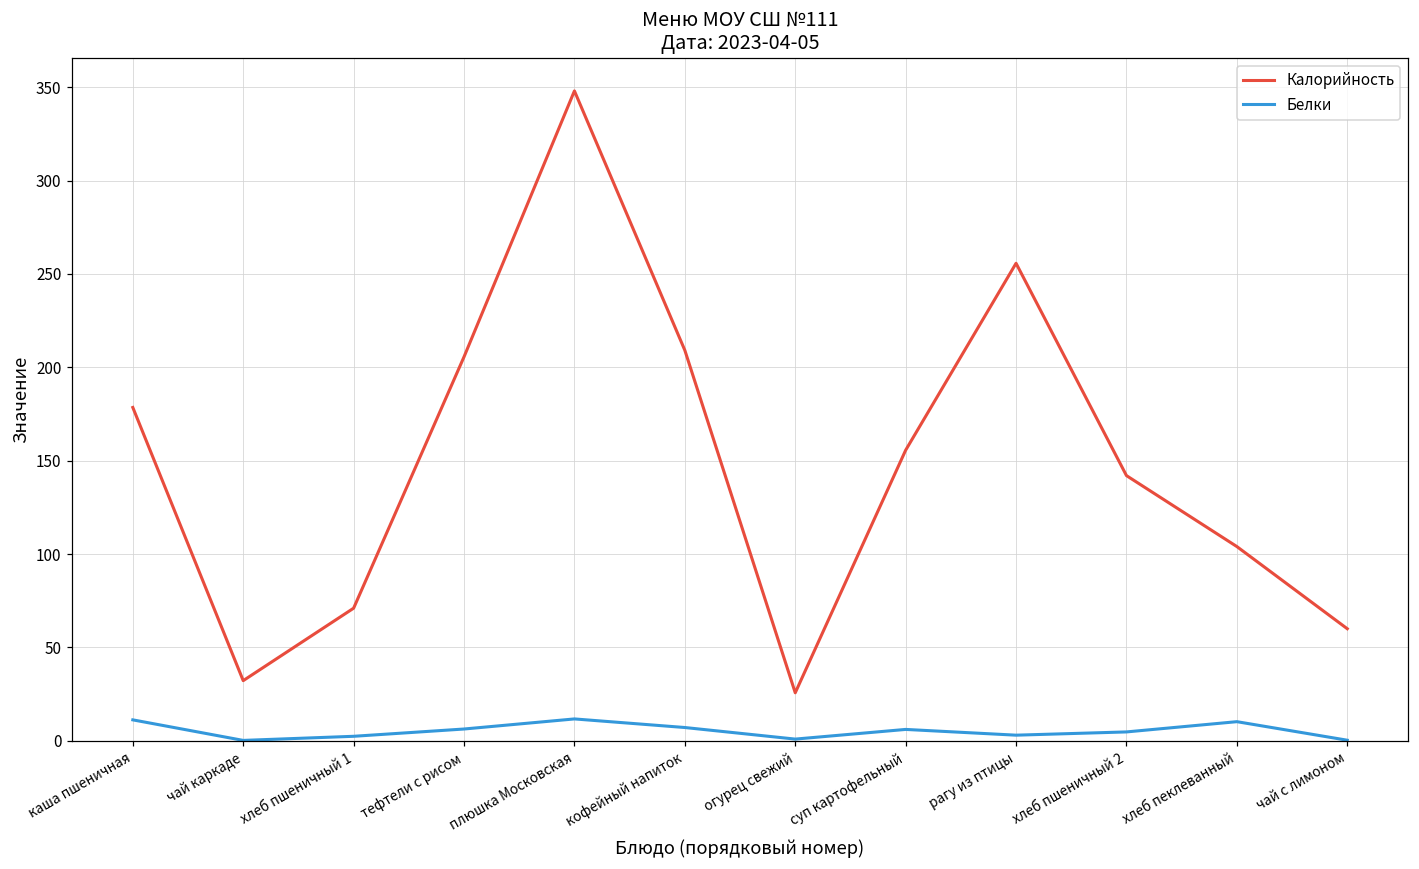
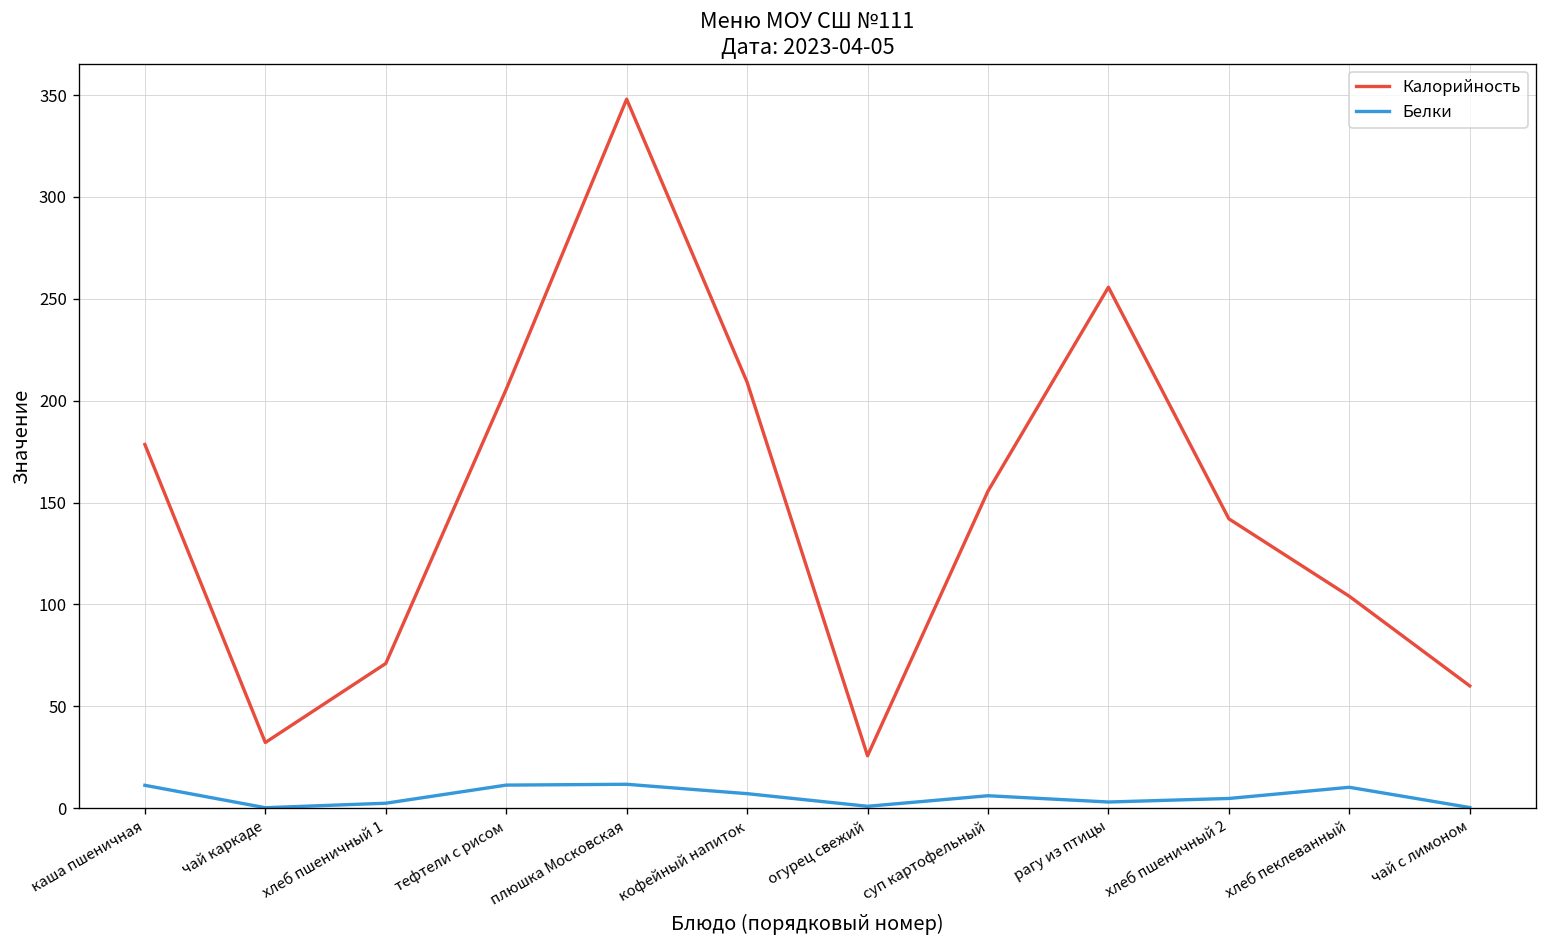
  {
    "Калорийность": {
      "каша пшеничная": 179,
      "чай каркаде": 32,
      "хлеб пшеничный 1": 71,
      "тефтели с рисом": 206,
      "плюшка Московская": 348,
      "кофейный напиток": 209,
      "огурец свежий": 26,
      "суп картофельный": 156,
      "рагу из птицы": 256,
      "хлеб пшеничный 2": 142,
      "хлеб пеклеванный": 104,
      "чай с лимоном": 60
    },
    "Белки": {
      "каша пшеничная": 11,
      "чай каркаде": 0,
      "хлеб пшеничный 1": 2,
-     "тефтели с рисом": 6,
+     "тефтели с рисом": 11,
      "плюшка Московская": 12,
      "кофейный напиток": 7,
      "огурец свежий": 1,
      "суп картофельный": 6,
      "рагу из птицы": 3,
      "хлеб пшеничный 2": 5,
      "хлеб пеклеванный": 10,
      "чай с лимоном": 0
    }
  }
